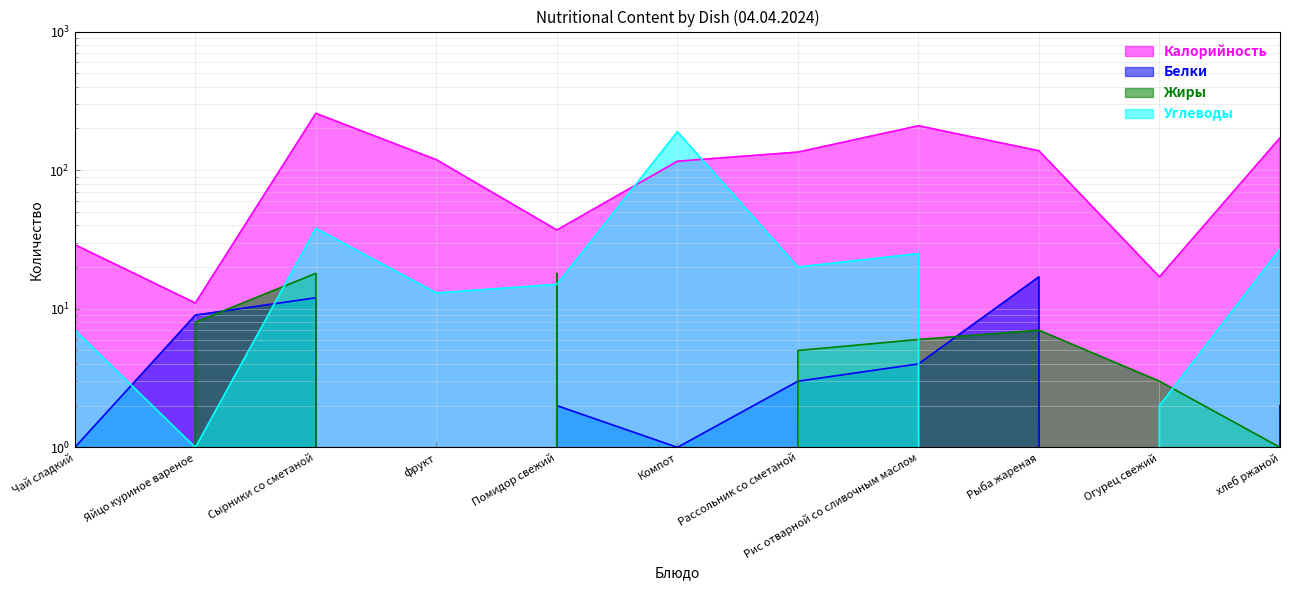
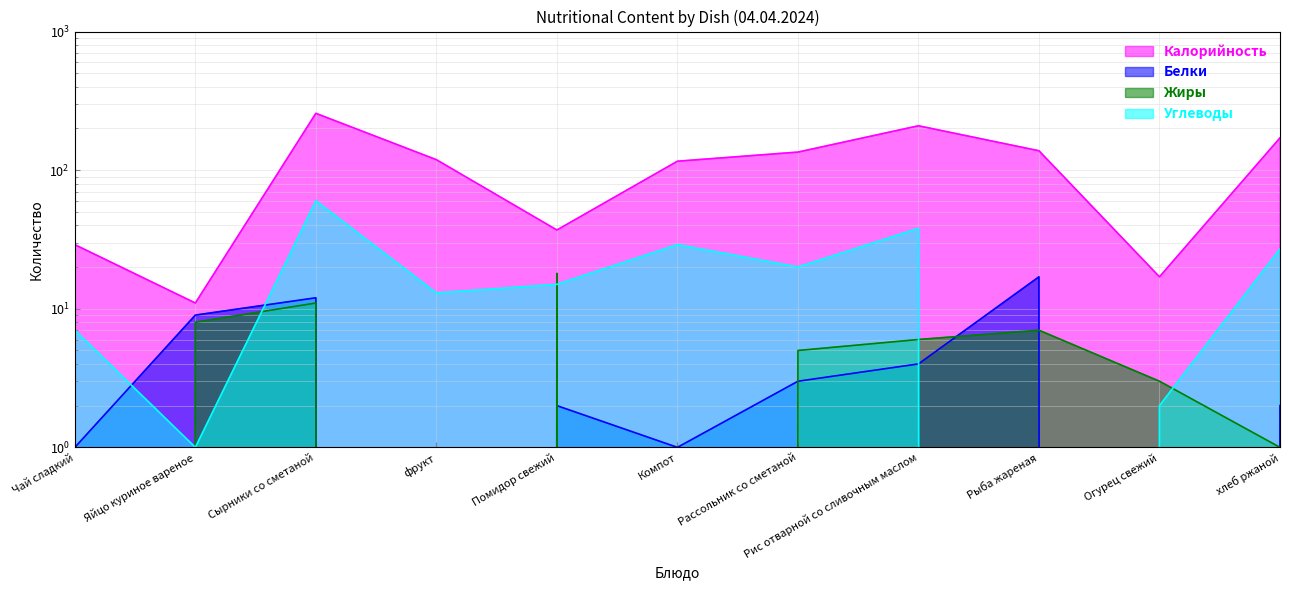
  {
    "Калорийность": {
      "Чай сладкий": 29,
      "Яйцо куриное вареное": 11,
      "Сырники со сметаной": 260,
      "фрукт": 120,
      "Помидор свежий": 37,
      "Компот": 120,
      "Рассольник со сметаной": 140,
      "Рис отварной со сливочным маслом": 210,
      "Рыба жареная": 140,
      "Огурец свежий": 17,
      "хлеб ржаной": 170
    },
    "Белки": {
      "Чай сладкий": 1,
      "Яйцо куриное вареное": 9,
      "Сырники со сметаной": 12,
      "Помидор свежий": 2,
      "Компот": 1,
      "Рассольник со сметаной": 3,
      "Рис отварной со сливочным маслом": 4,
      "Рыба жареная": 17,
      "хлеб ржаной": 2
    },
    "Жиры": {
      "Яйцо куриное вареное": 8,
-     "Сырники со сметаной": 18,
+     "Сырники со сметаной": 11,
      "Помидор свежий": 18,
      "Рассольник со сметаной": 5,
      "Рис отварной со сливочным маслом": 6,
      "Рыба жареная": 7,
      "Огурец свежий": 3,
      "хлеб ржаной": 1
    },
    "Углеводы": {
      "Чай сладкий": 7,
      "Яйцо куриное вареное": 1,
-     "Сырники со сметаной": 38,
+     "Сырники со сметаной": 60,
      "фрукт": 13,
      "Помидор свежий": 15,
-     "Компот": 190,
+     "Компот": 29,
      "Рассольник со сметаной": 20,
-     "Рис отварной со сливочным маслом": 25,
+     "Рис отварной со сливочным маслом": 38,
      "Огурец свежий": 2,
      "хлеб ржаной": 27
    }
  }
